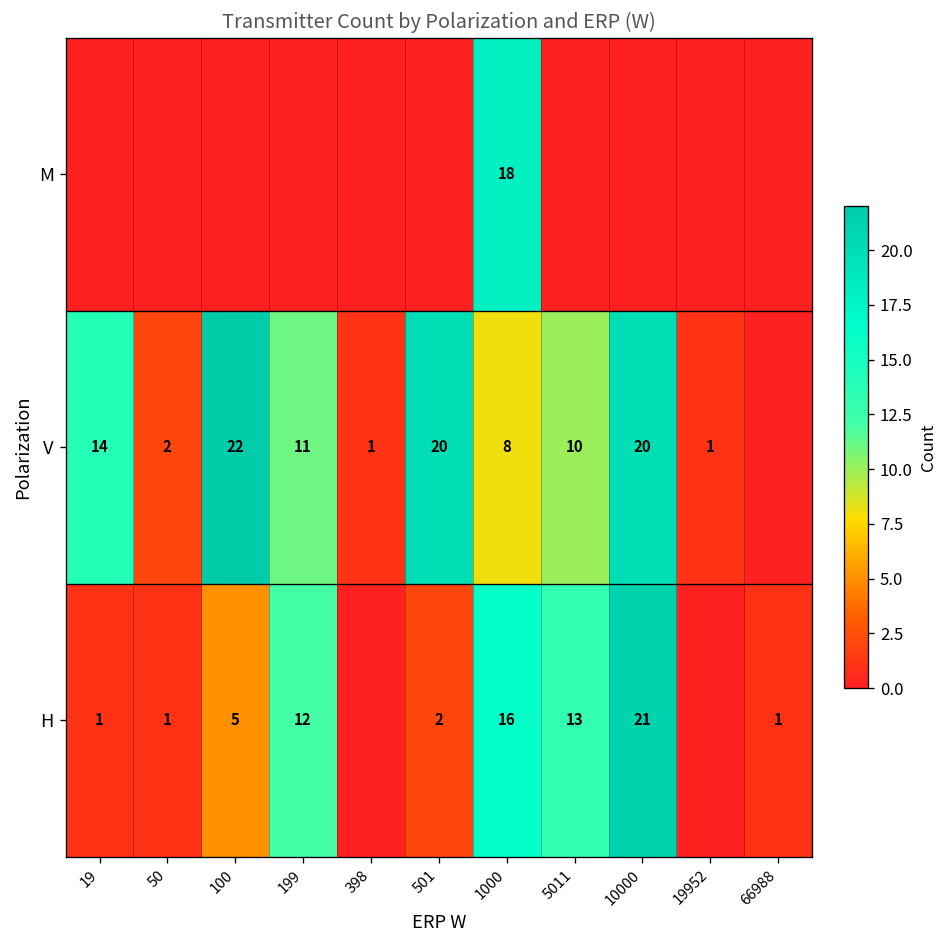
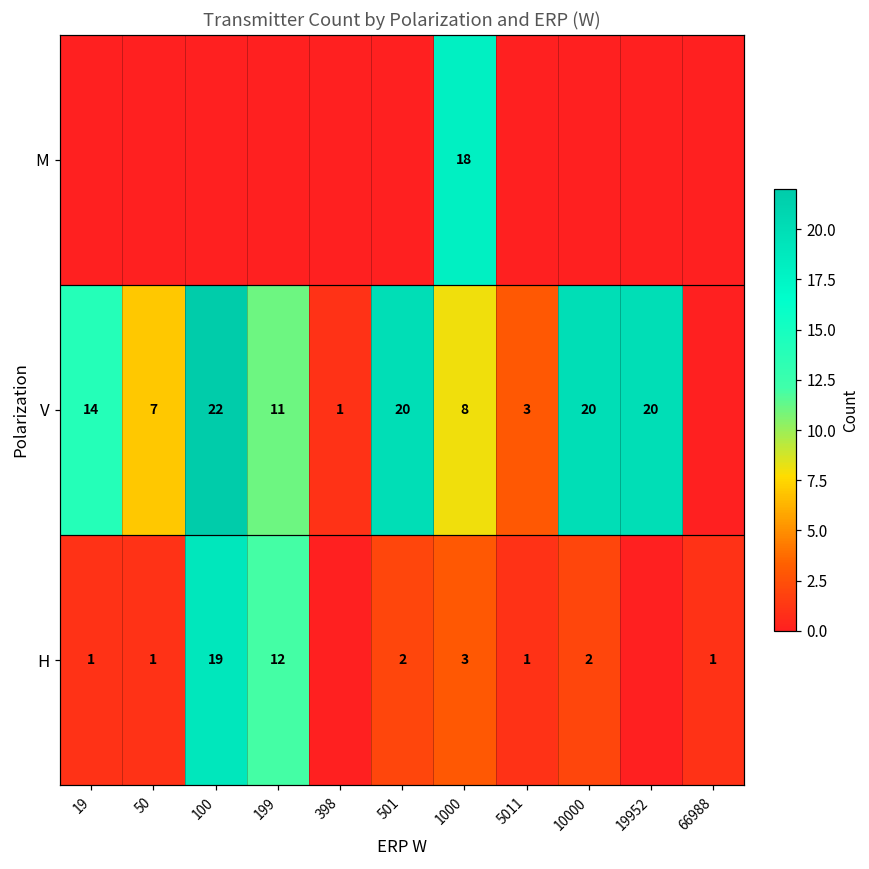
  {
    "M": {
      "1000": 18
    },
    "V": {
      "19": 14,
-     "50": 2,
+     "50": 7,
      "100": 22,
      "199": 11,
      "398": 1,
      "501": 20,
      "1000": 8,
-     "5011": 10,
+     "5011": 3,
      "10000": 20,
-     "19952": 1
+     "19952": 20
    },
    "H": {
      "19": 1,
      "50": 1,
-     "100": 5,
+     "100": 19,
      "199": 12,
      "501": 2,
-     "1000": 16,
-     "5011": 13,
-     "10000": 21,
+     "1000": 3,
+     "5011": 1,
+     "10000": 2,
      "66988": 1
    }
  }
